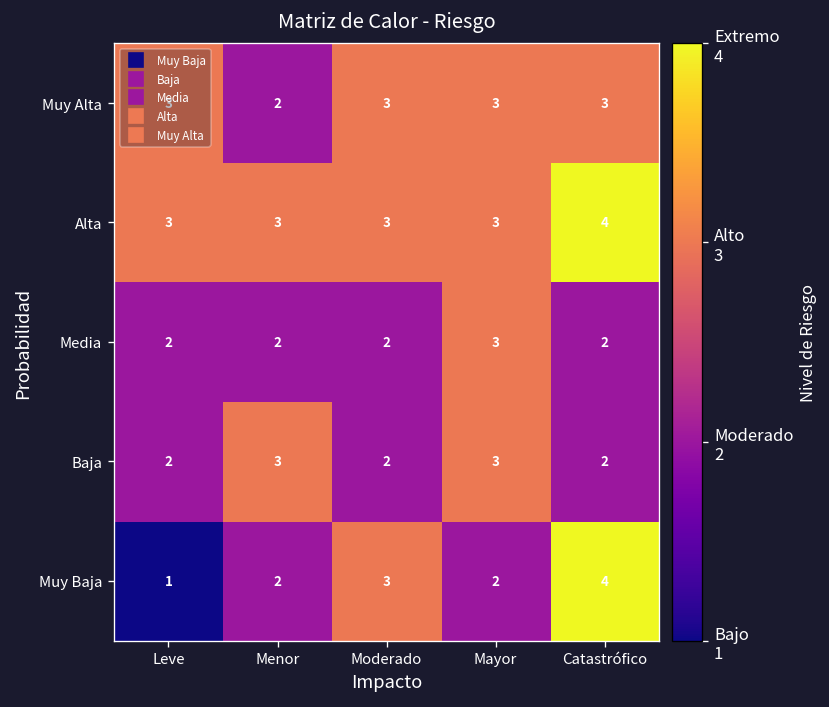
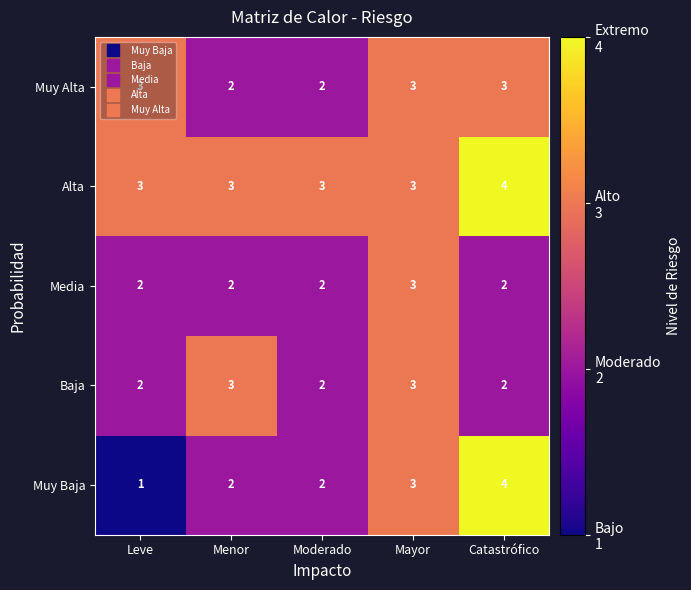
  {
    "Muy Alta": {
      "Menor": 2,
-     "Moderado": 3,
+     "Moderado": 2,
      "Mayor": 3,
      "Catastrófico": 3
    },
    "Alta": {
      "Leve": 3,
      "Menor": 3,
      "Moderado": 3,
      "Mayor": 3,
      "Catastrófico": 4
    },
    "Media": {
      "Leve": 2,
      "Menor": 2,
      "Moderado": 2,
      "Mayor": 3,
      "Catastrófico": 2
    },
    "Baja": {
      "Leve": 2,
      "Menor": 3,
      "Moderado": 2,
      "Mayor": 3,
      "Catastrófico": 2
    },
    "Muy Baja": {
      "Leve": 1,
      "Menor": 2,
-     "Moderado": 3,
-     "Mayor": 2,
+     "Moderado": 2,
+     "Mayor": 3,
      "Catastrófico": 4
    }
  }
